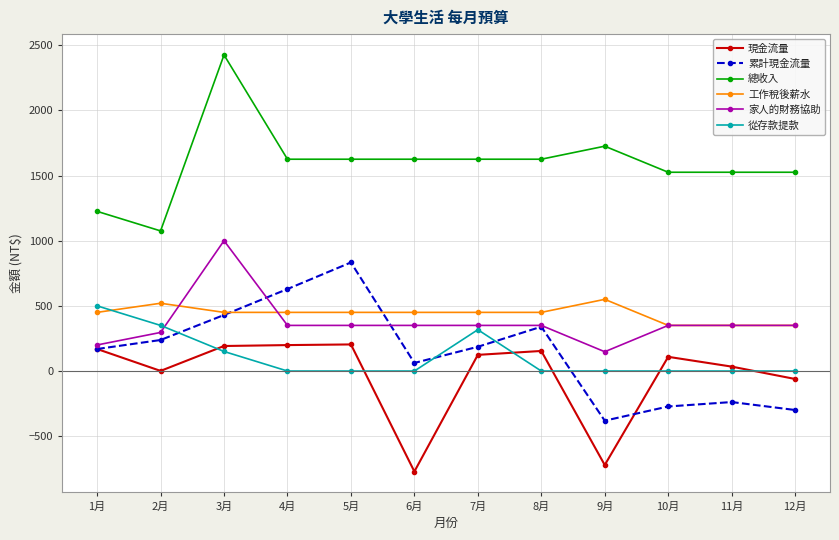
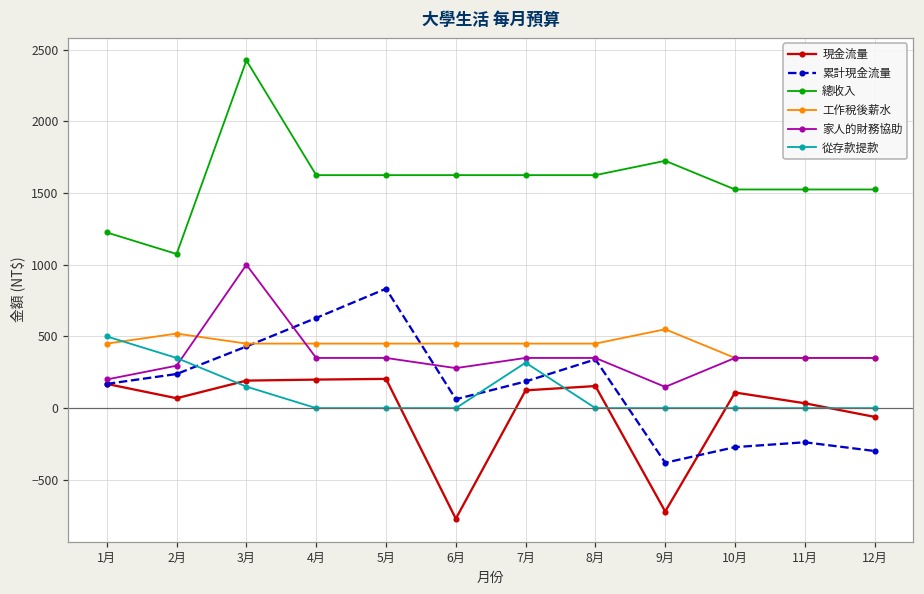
  {
    "現金流量": {
-     "2月": 0,
+     "2月": 70,
      "3月": 190,
      "4月": 200,
      "5月": 200,
      "6月": -770,
      "7月": 120,
      "8月": 150,
      "9月": -720,
      "10月": 110,
      "11月": 30,
      "12月": -60
    },
    "累計現金流量": {
      "2月": 240,
      "3月": 430,
      "4月": 630,
      "5月": 830,
      "6月": 60,
      "7月": 190,
      "9月": -380,
      "10月": -270,
      "11月": -240,
      "12月": -300
    },
    "總收入": {
      "1月": 1230,
      "2月": 1080,
      "3月": 2430,
      "4月": 1630,
      "5月": 1630,
      "6月": 1630,
      "7月": 1630,
      "8月": 1630,
      "9月": 1730,
      "10月": 1530,
      "11月": 1530,
      "12月": 1530
    },
    "工作稅後薪水": {
      "1月": 450,
      "2月": 520,
      "3月": 450,
      "4月": 450,
      "5月": 450,
      "6月": 450,
      "7月": 450,
      "8月": 450,
      "9月": 550
    },
    "家人的財務協助": {
      "1月": 200,
      "2月": 300,
      "3月": 1000,
      "4月": 350,
      "5月": 350,
-     "6月": 350,
+     "6月": 280,
      "7月": 350,
      "9月": 150
    },
    "從存款提款": {
      "1月": 500,
      "2月": 350,
      "3月": 150,
      "4月": 0,
      "5月": 0,
      "6月": 0,
      "7月": 320,
      "8月": 0,
      "9月": 0,
      "10月": 0,
      "11月": 0,
      "12月": 0
    }
  }
